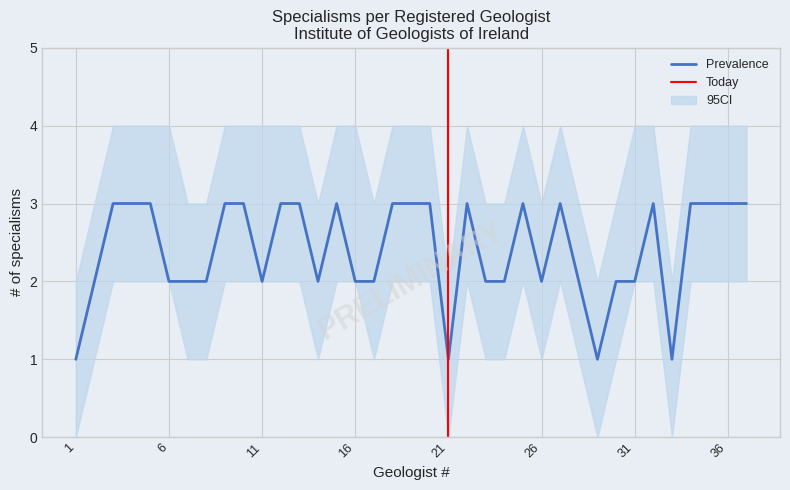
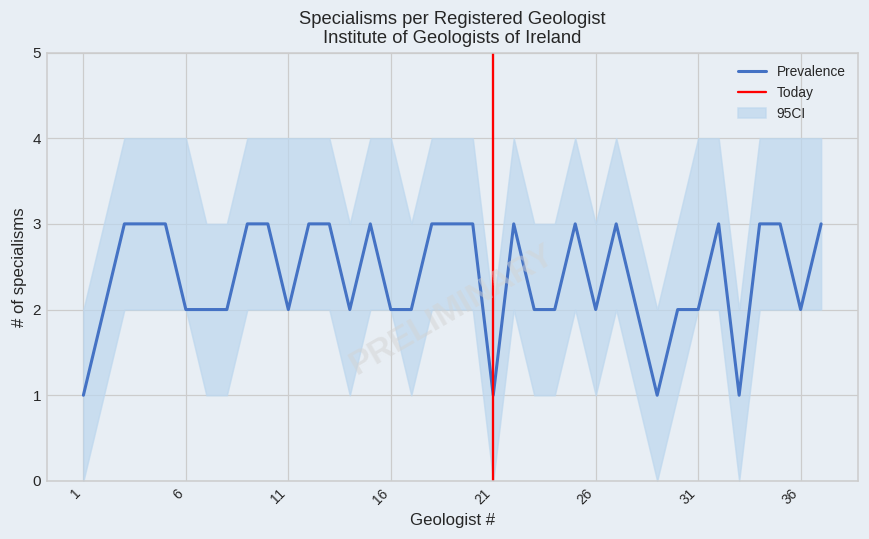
  {
    "Prevalence": {
      "1": 1,
      "6": 2,
      "11": 2,
      "16": 2,
      "21": 1,
      "26": 2,
      "31": 2,
-     "36": 3
+     "36": 2
    }
  }
